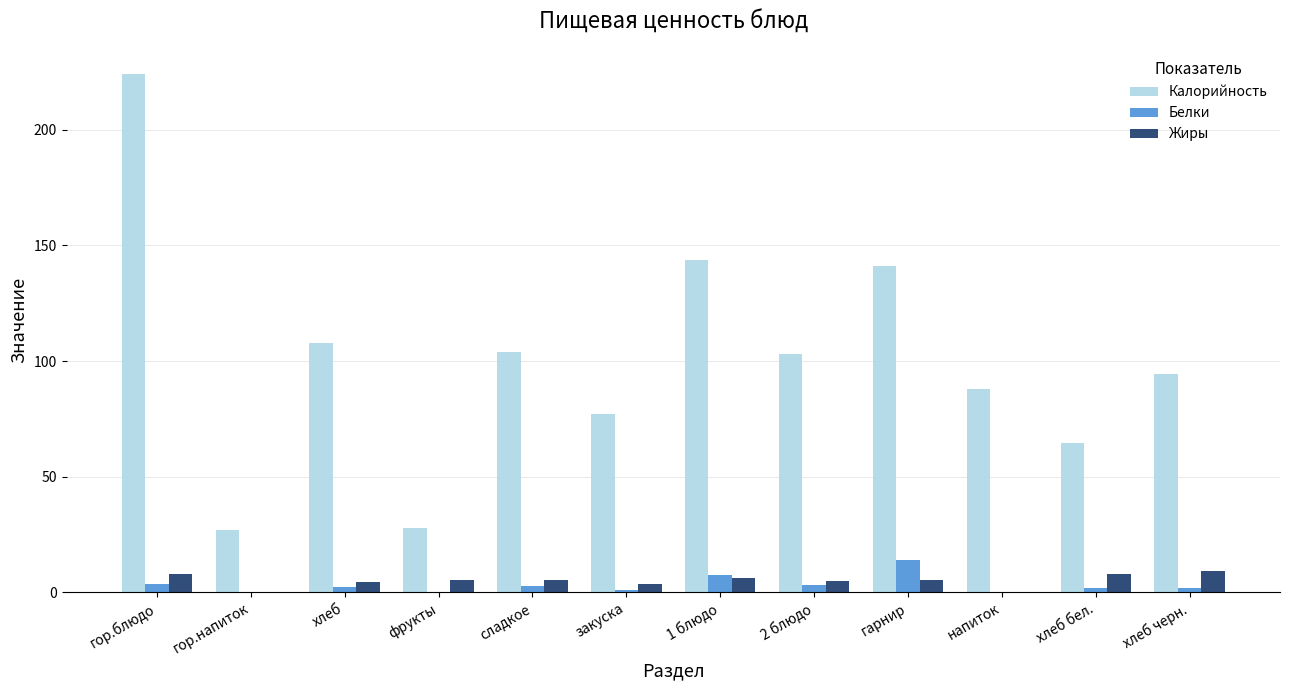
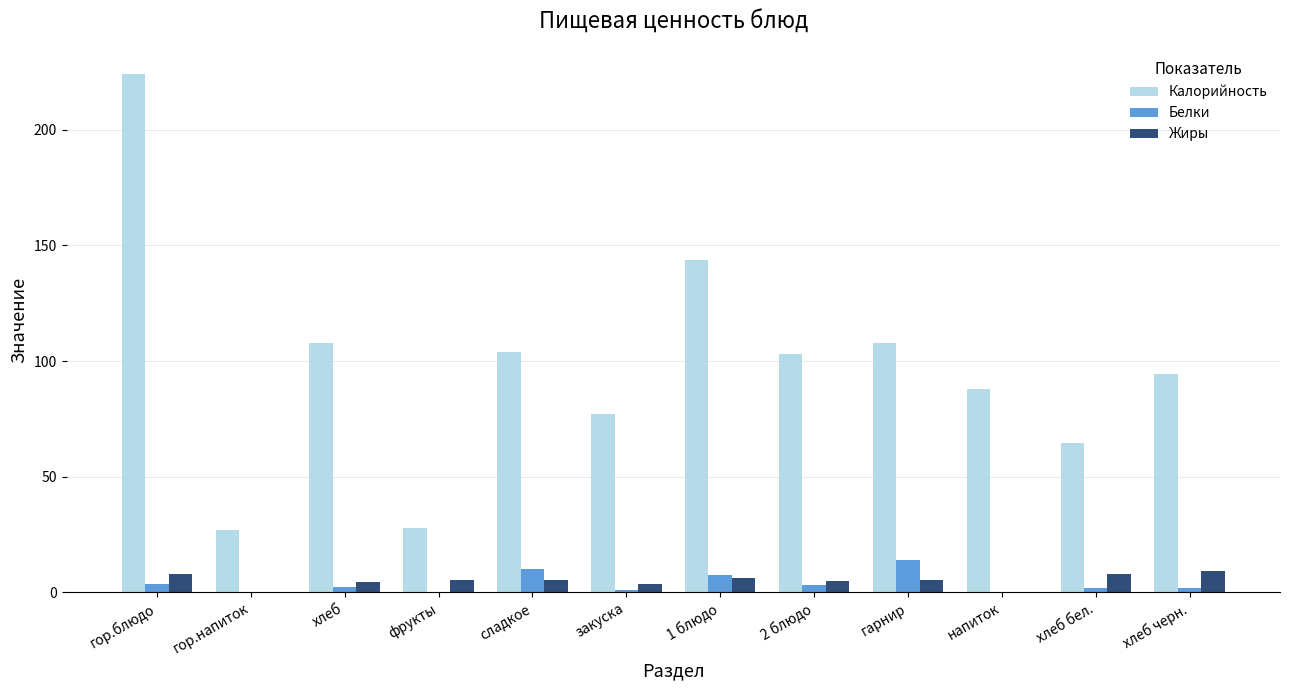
  {
    "Калорийность": {
      "гор.блюдо": 224,
      "гор.напиток": 27,
      "хлеб": 108,
      "фрукты": 28,
      "сладкое": 104,
      "закуска": 77,
      "1 блюдо": 144,
      "2 блюдо": 103,
-     "гарнир": 141,
+     "гарнир": 108,
      "напиток": 88,
      "хлеб бел.": 64,
      "хлеб черн.": 94
    },
    "Белки": {
      "гор.блюдо": 4,
      "хлеб": 2,
-     "сладкое": 3,
+     "сладкое": 10,
      "1 блюдо": 7,
      "2 блюдо": 3,
      "гарнир": 14,
      "напиток": 0,
      "хлеб бел.": 2,
      "хлеб черн.": 2
    },
    "Жиры": {
      "гор.блюдо": 8,
      "гор.напиток": 0,
      "хлеб": 4,
      "фрукты": 5,
      "сладкое": 5,
      "закуска": 4,
      "1 блюдо": 6,
      "2 блюдо": 5,
      "гарнир": 5,
      "напиток": 0,
      "хлеб бел.": 8,
      "хлеб черн.": 9
    }
  }
